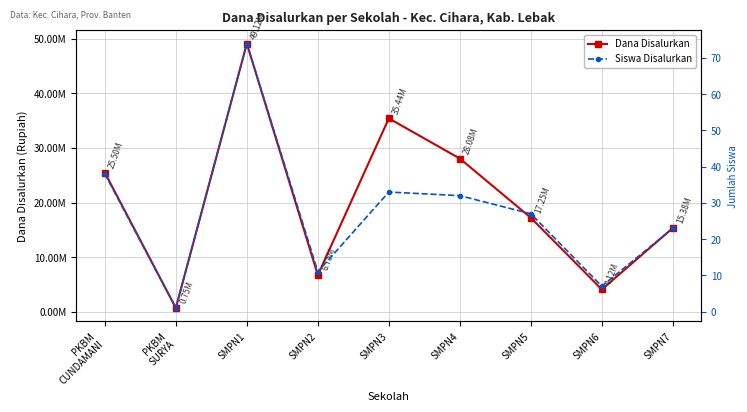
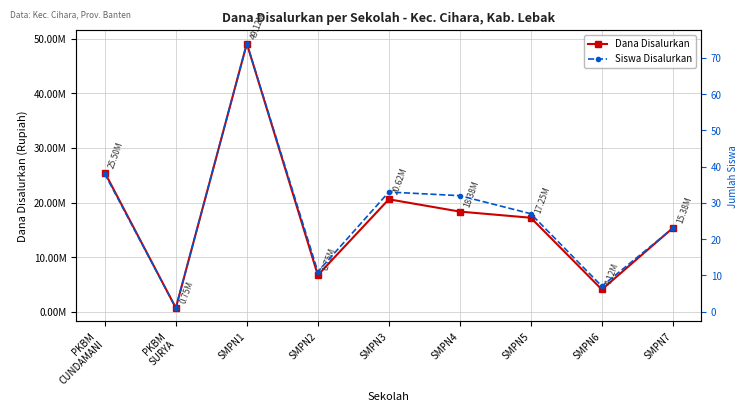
  {
    "Dana Disalurkan": {
      "PKBM CUNDAMANI": "25.50M",
      "PKBM SURYA": "0.75M",
      "SMPN1": "49.12M",
      "SMPN2": "6.75M",
-     "SMPN3": "35.44M",
-     "SMPN4": "28.08M",
+     "SMPN3": "20.62M",
+     "SMPN4": "18.38M",
      "SMPN5": "17.25M",
      "SMPN6": "4.12M",
      "SMPN7": "15.38M"
    }
  }
